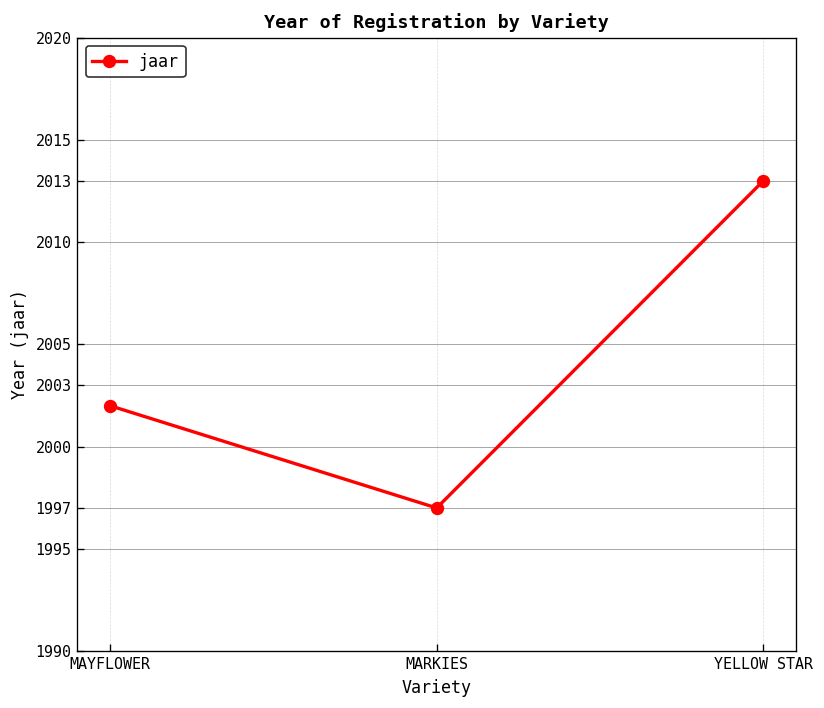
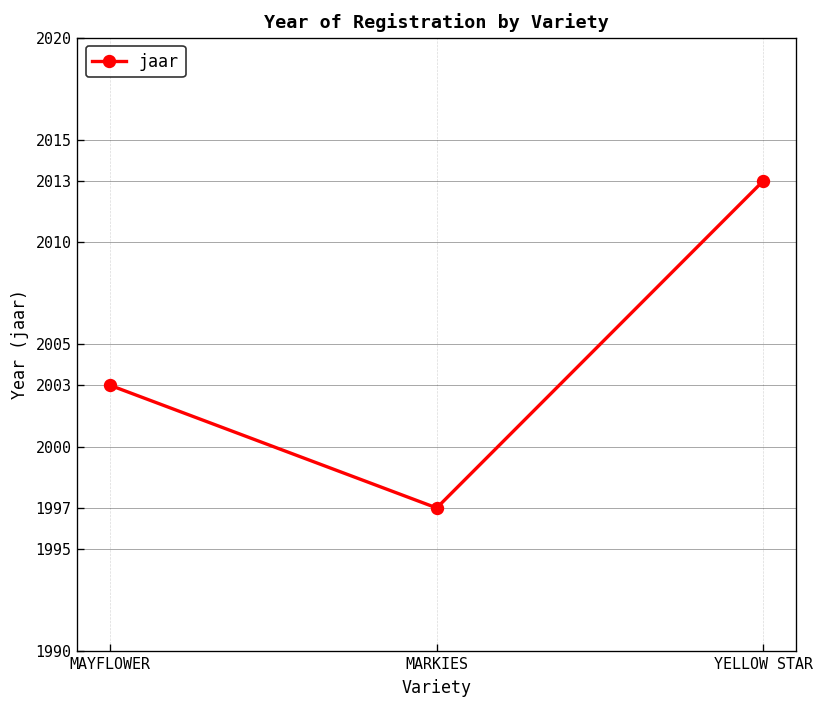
  {
-   "MAYFLOWER": 2002,
+   "MAYFLOWER": 2003,
    "MARKIES": 1997,
    "YELLOW STAR": 2013
  }
